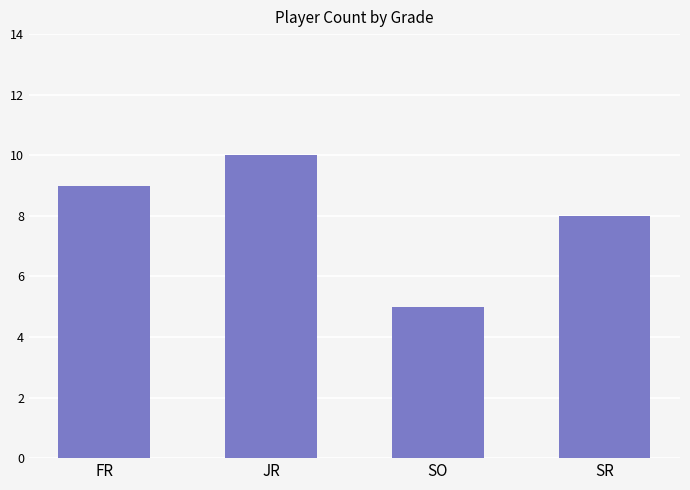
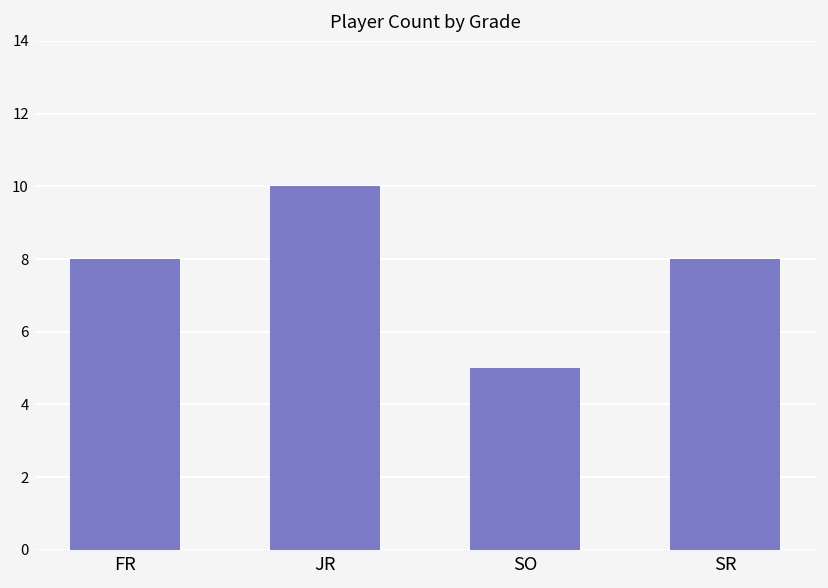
  {
-   "FR": 9,
+   "FR": 8,
    "JR": 10,
    "SO": 5,
    "SR": 8
  }
